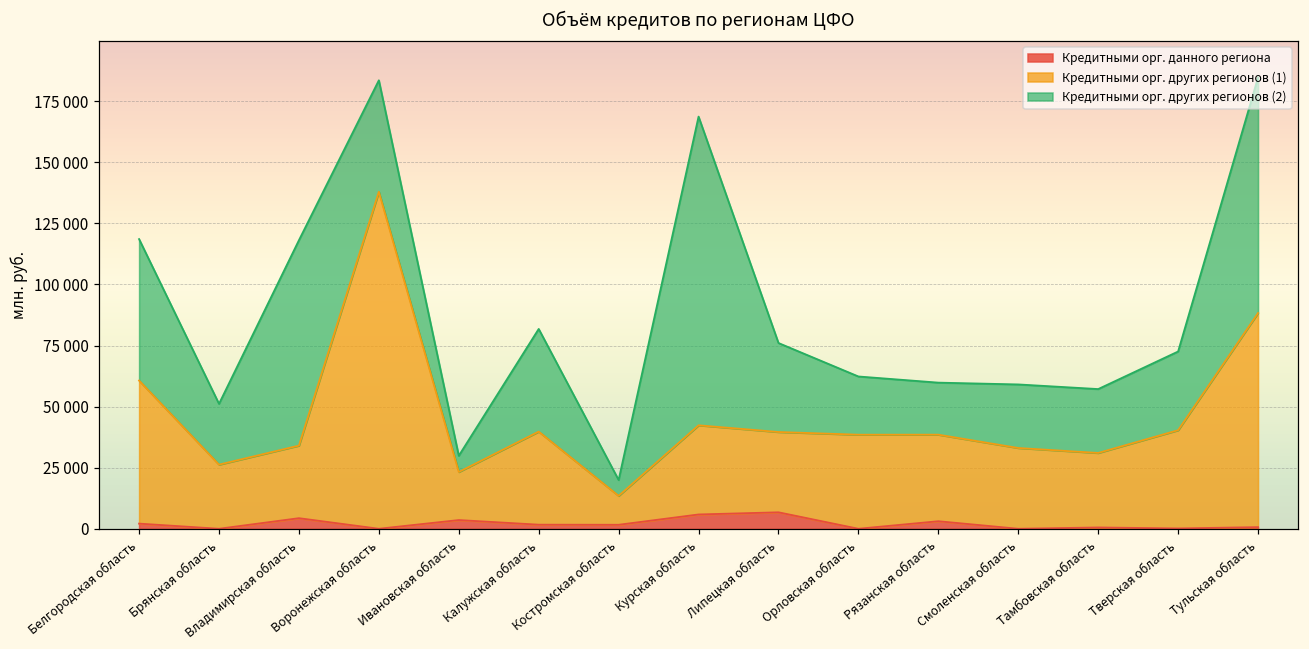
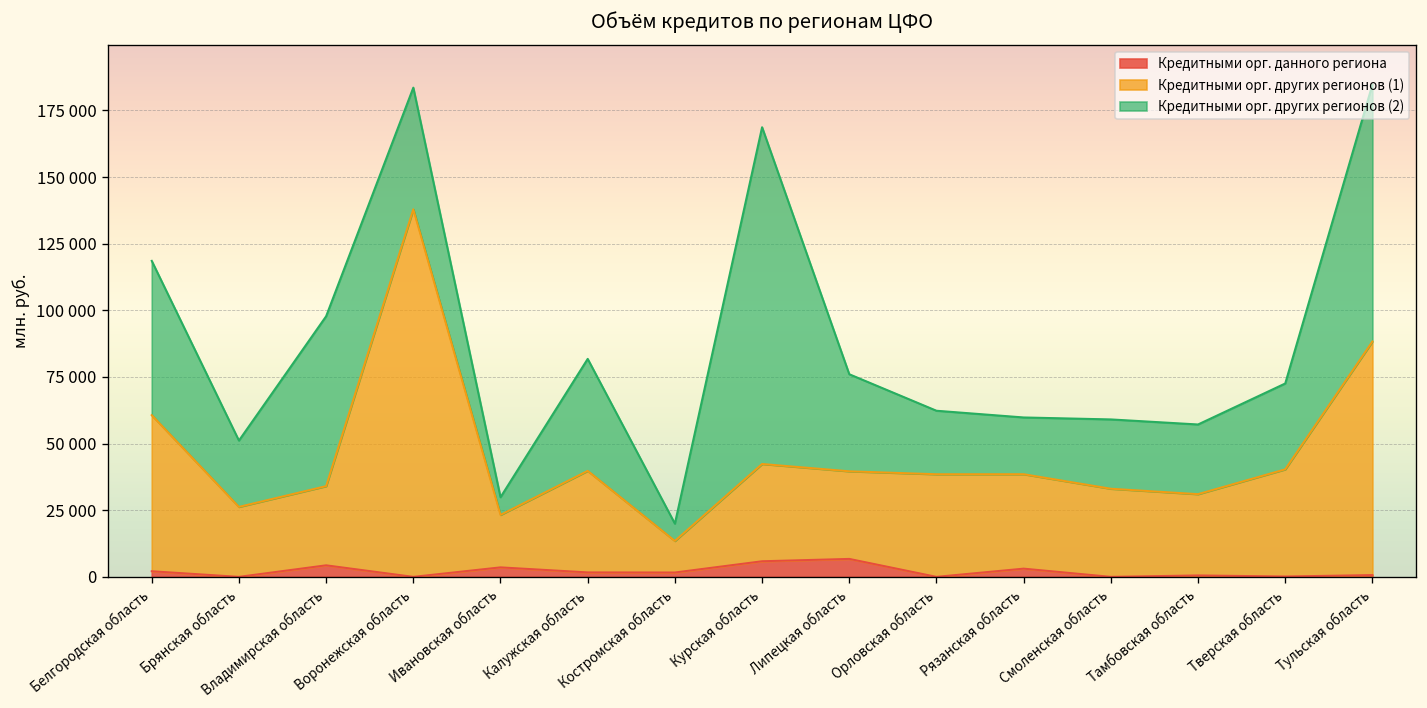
  {
    "Кредитными орг. данного региона": {
      "Белгородская область": 2000,
      "Брянская область": 0,
      "Владимирская область": 4000,
      "Воронежская область": 0,
      "Ивановская область": 4000,
      "Калужская область": 2000,
      "Костромская область": 2000,
      "Курская область": 6000,
      "Липецкая область": 7000,
      "Орловская область": 0,
      "Рязанская область": 3000,
      "Смоленская область": 0,
      "Тамбовская область": 1000,
      "Тверская область": 0,
      "Тульская область": 1000
    },
    "Кредитными орг. других регионов (1)": {
      "Белгородская область": 59000,
      "Брянская область": 26000,
      "Владимирская область": 30000,
      "Воронежская область": 138000,
      "Ивановская область": 20000,
      "Калужская область": 38000,
      "Костромская область": 12000,
      "Курская область": 36000,
      "Липецкая область": 33000,
      "Орловская область": 38000,
      "Рязанская область": 35000,
      "Смоленская область": 33000,
      "Тамбовская область": 30000,
      "Тверская область": 40000,
      "Тульская область": 88000
    },
    "Кредитными орг. других регионов (2)": {
      "Белгородская область": 58000,
      "Брянская область": 25000,
-     "Владимирская область": 84000,
+     "Владимирская область": 64000,
      "Воронежская область": 46000,
      "Ивановская область": 7000,
      "Калужская область": 42000,
      "Костромская область": 6000,
      "Курская область": 126000,
      "Липецкая область": 36000,
      "Орловская область": 24000,
      "Рязанская область": 21000,
      "Смоленская область": 26000,
      "Тамбовская область": 26000,
      "Тверская область": 32000
    }
  }
